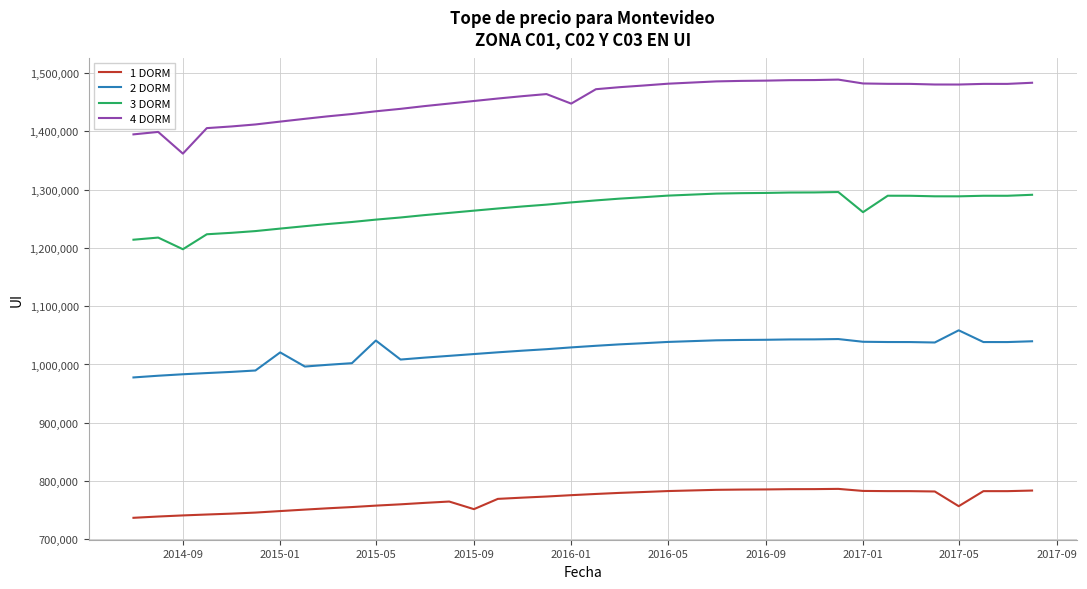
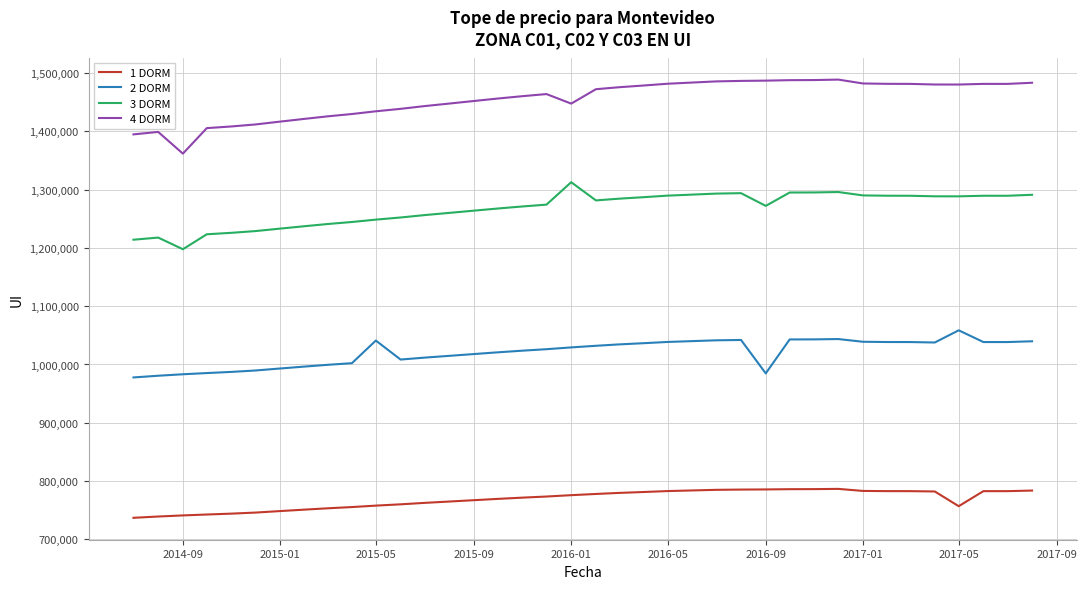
  {
    "1 DORM": {
      "2014-09": "740,000",
      "2015-01": "750,000",
      "2015-05": "760,000",
-     "2015-09": "750,000",
+     "2015-09": "770,000",
      "2016-01": "780,000",
      "2016-05": "780,000",
      "2016-09": "790,000",
      "2017-01": "780,000",
      "2017-05": "760,000"
    },
    "2 DORM": {
      "2014-09": "980,000",
-     "2015-01": "1,020,000",
+     "2015-01": "990,000",
      "2015-05": "1,040,000",
      "2015-09": "1,020,000",
      "2016-01": "1,030,000",
      "2016-05": "1,040,000",
-     "2016-09": "1,040,000",
+     "2016-09": "980,000",
      "2017-01": "1,040,000",
      "2017-05": "1,060,000"
    },
    "3 DORM": {
      "2014-09": "1,200,000",
      "2015-01": "1,230,000",
      "2015-05": "1,250,000",
      "2015-09": "1,260,000",
-     "2016-01": "1,280,000",
+     "2016-01": "1,310,000",
      "2016-05": "1,290,000",
-     "2016-09": "1,290,000",
-     "2017-01": "1,260,000",
+     "2016-09": "1,270,000",
+     "2017-01": "1,290,000",
      "2017-05": "1,290,000"
    },
    "4 DORM": {
      "2014-09": "1,360,000",
      "2015-01": "1,420,000",
      "2015-05": "1,430,000",
      "2015-09": "1,450,000",
      "2016-01": "1,450,000",
      "2016-05": "1,480,000",
      "2016-09": "1,490,000",
      "2017-01": "1,480,000",
      "2017-05": "1,480,000"
    }
  }
